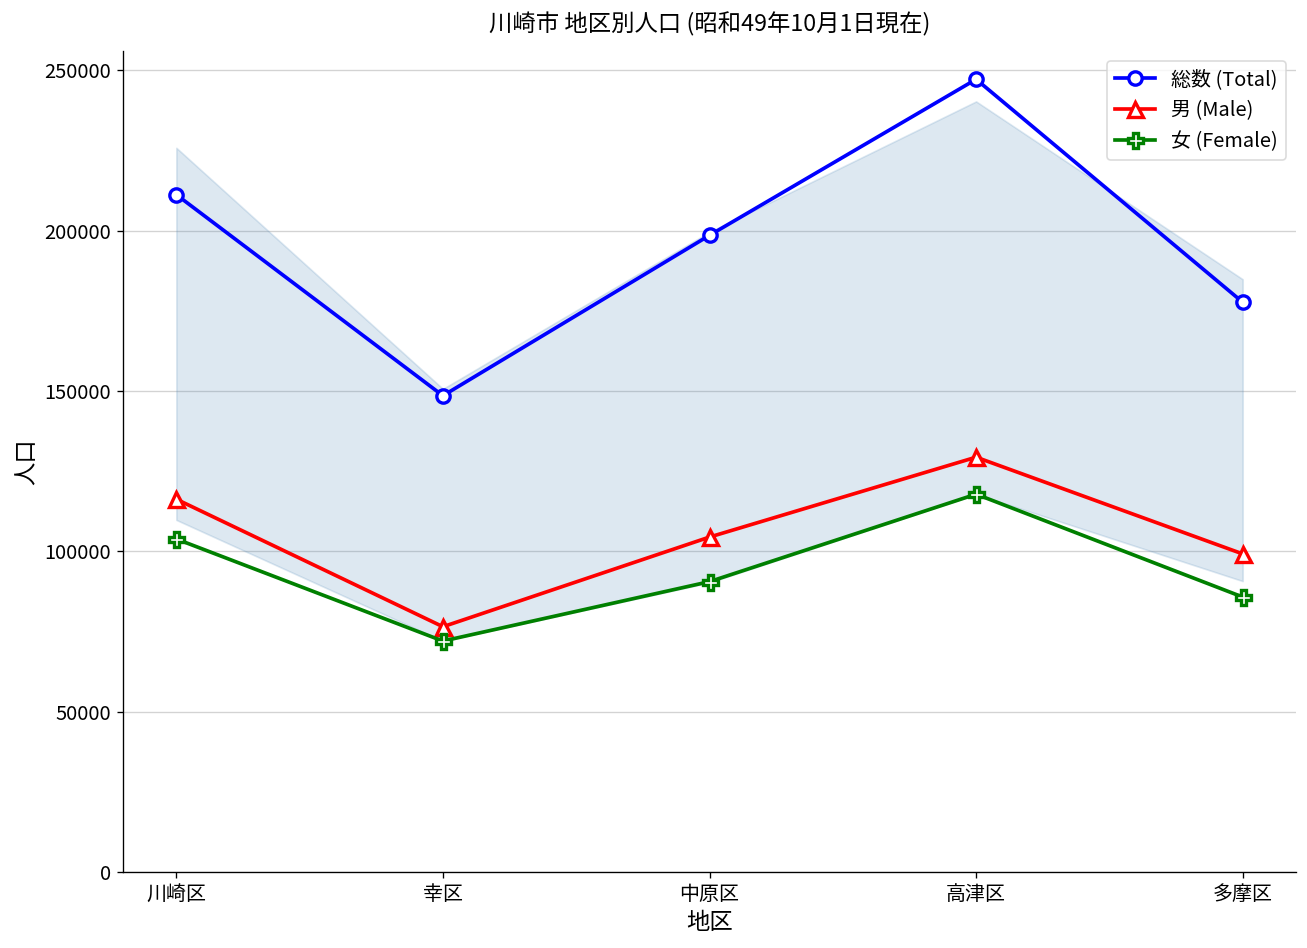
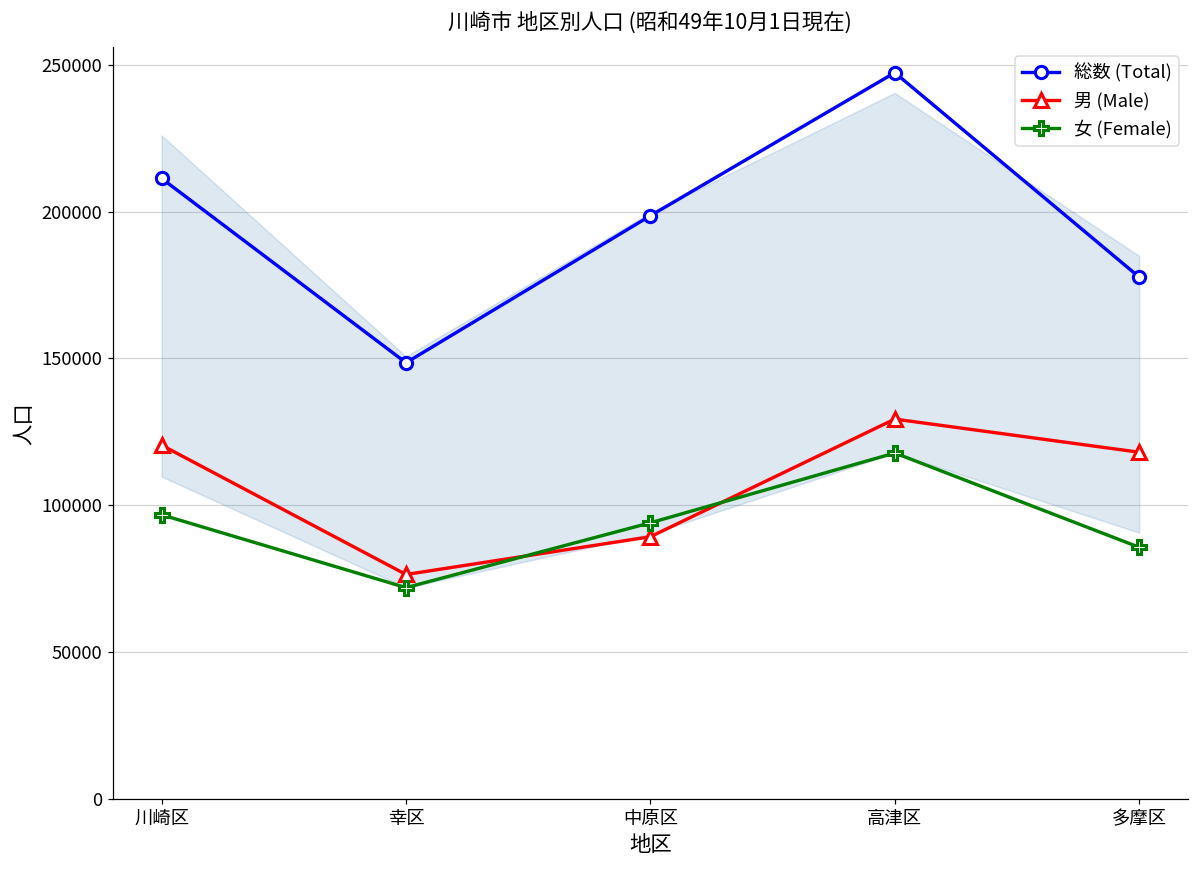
  {
    "総数 (Total)": {
      "川崎区": 211000,
      "幸区": 149000,
      "中原区": 199000,
      "高津区": 247000,
      "多摩区": 178000
    },
    "男 (Male)": {
-     "川崎区": 116000,
+     "川崎区": 120000,
      "幸区": 77000,
-     "中原区": 104000,
+     "中原区": 89000,
      "高津区": 129000,
-     "多摩区": 99000
+     "多摩区": 118000
    },
    "女 (Female)": {
-     "川崎区": 104000,
+     "川崎区": 97000,
      "幸区": 72000,
-     "中原区": 91000,
+     "中原区": 94000,
      "高津区": 118000,
      "多摩区": 86000
    }
  }
